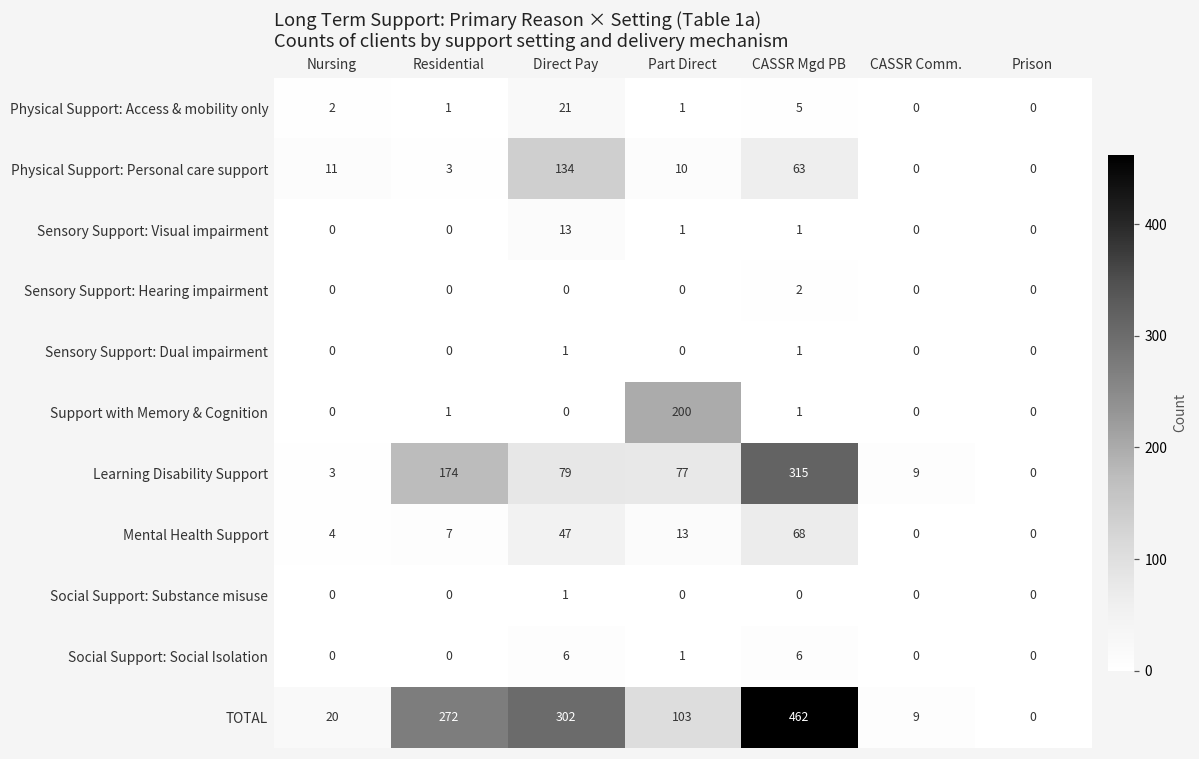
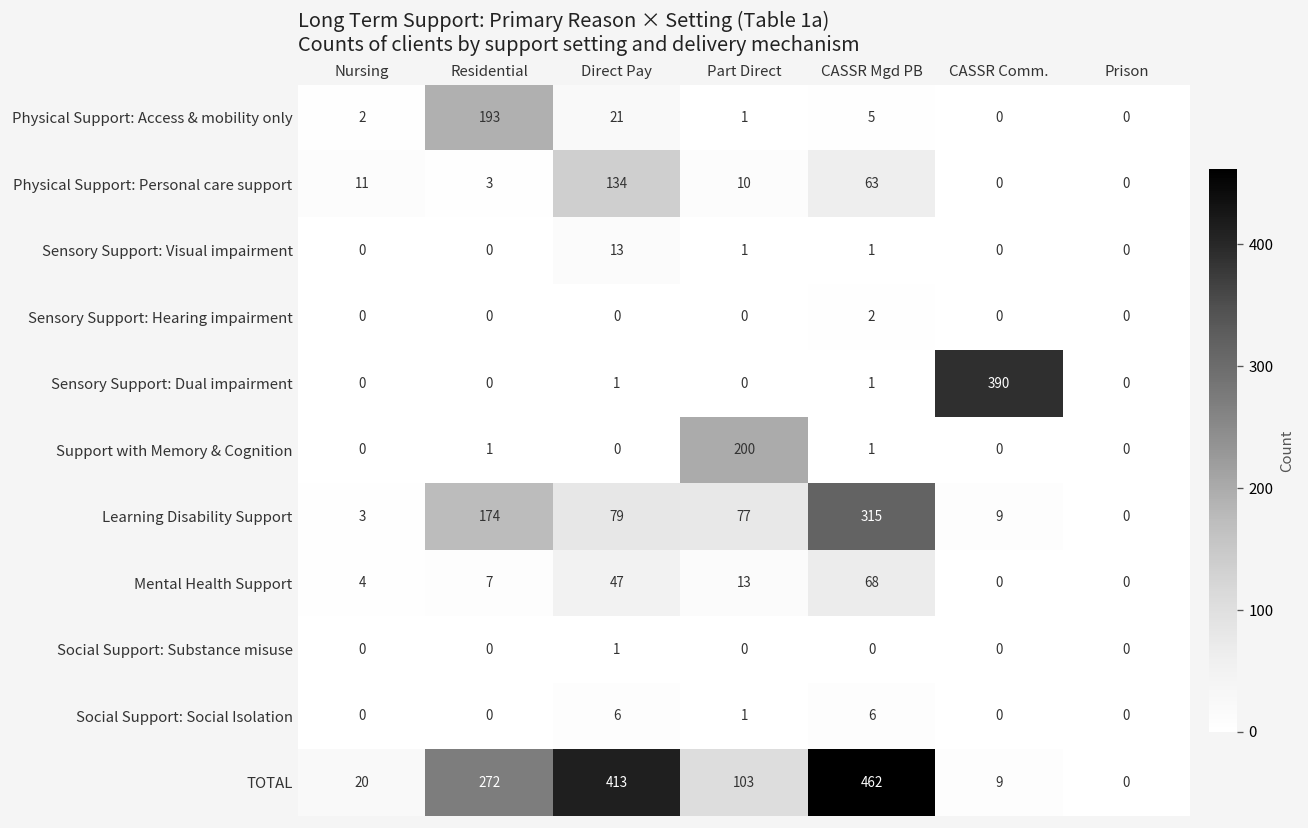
  {
    "Physical Support: Access & mobility only": {
      "Nursing": 2,
-     "Residential": 1,
+     "Residential": 193,
      "Direct Pay": 21,
      "Part Direct": 1,
      "CASSR Mgd PB": 5,
      "CASSR Comm.": 0,
      "Prison": 0
    },
    "Physical Support: Personal care support": {
      "Nursing": 11,
      "Residential": 3,
      "Direct Pay": 134,
      "Part Direct": 10,
      "CASSR Mgd PB": 63,
      "CASSR Comm.": 0,
      "Prison": 0
    },
    "Sensory Support: Visual impairment": {
      "Nursing": 0,
      "Residential": 0,
      "Direct Pay": 13,
      "Part Direct": 1,
      "CASSR Mgd PB": 1,
      "CASSR Comm.": 0,
      "Prison": 0
    },
    "Sensory Support: Hearing impairment": {
      "Nursing": 0,
      "Residential": 0,
      "Direct Pay": 0,
      "Part Direct": 0,
      "CASSR Mgd PB": 2,
      "CASSR Comm.": 0,
      "Prison": 0
    },
    "Sensory Support: Dual impairment": {
      "Nursing": 0,
      "Residential": 0,
      "Direct Pay": 1,
      "Part Direct": 0,
      "CASSR Mgd PB": 1,
-     "CASSR Comm.": 0,
+     "CASSR Comm.": 390,
      "Prison": 0
    },
    "Support with Memory & Cognition": {
      "Nursing": 0,
      "Residential": 1,
      "Direct Pay": 0,
      "Part Direct": 200,
      "CASSR Mgd PB": 1,
      "CASSR Comm.": 0,
      "Prison": 0
    },
    "Learning Disability Support": {
      "Nursing": 3,
      "Residential": 174,
      "Direct Pay": 79,
      "Part Direct": 77,
      "CASSR Mgd PB": 315,
      "CASSR Comm.": 9,
      "Prison": 0
    },
    "Mental Health Support": {
      "Nursing": 4,
      "Residential": 7,
      "Direct Pay": 47,
      "Part Direct": 13,
      "CASSR Mgd PB": 68,
      "CASSR Comm.": 0,
      "Prison": 0
    },
    "Social Support: Substance misuse": {
      "Nursing": 0,
      "Residential": 0,
      "Direct Pay": 1,
      "Part Direct": 0,
      "CASSR Mgd PB": 0,
      "CASSR Comm.": 0,
      "Prison": 0
    },
    "Social Support: Social Isolation": {
      "Nursing": 0,
      "Residential": 0,
      "Direct Pay": 6,
      "Part Direct": 1,
      "CASSR Mgd PB": 6,
      "CASSR Comm.": 0,
      "Prison": 0
    },
    "TOTAL": {
      "Nursing": 20,
      "Residential": 272,
-     "Direct Pay": 302,
+     "Direct Pay": 413,
      "Part Direct": 103,
      "CASSR Mgd PB": 462,
      "CASSR Comm.": 9,
      "Prison": 0
    }
  }
